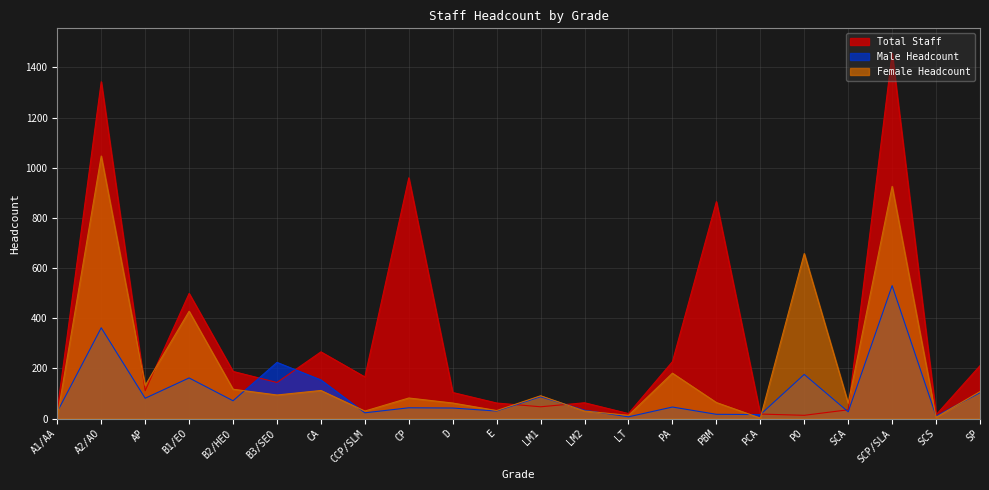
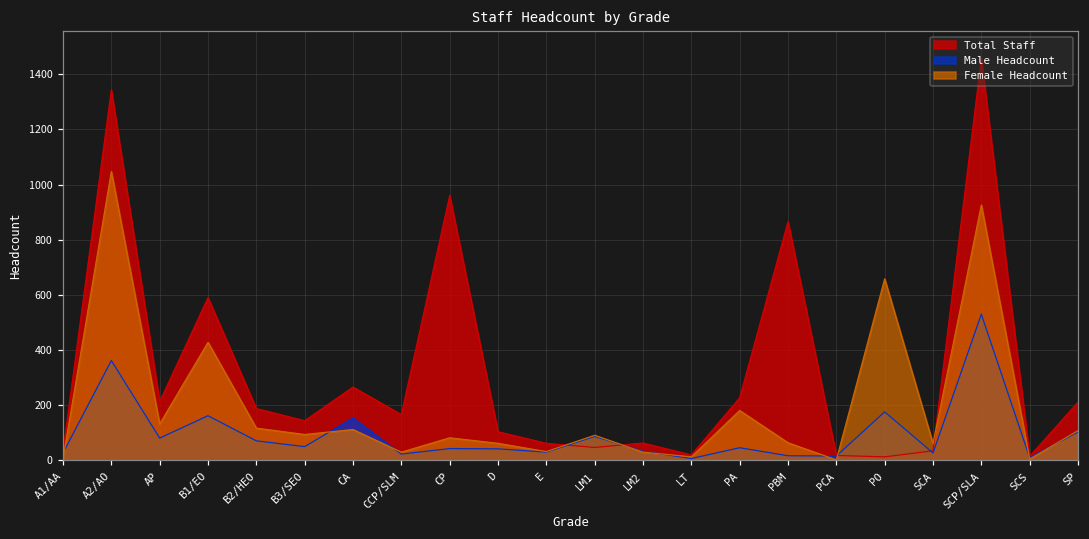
  {
    "Total Staff": {
      "A2/AO": 1340,
-     "AP": 110,
-     "B1/EO": 500,
+     "AP": 210,
+     "B1/EO": 590,
      "B2/HEO": 190,
      "B3/SEO": 140,
      "CA": 270,
      "CCP/SLM": 170,
      "CP": 960,
      "D": 100,
      "E": 60,
      "LM1": 50,
      "LM2": 60,
      "PA": 230,
      "PBM": 870,
      "PO": 10,
      "SP": 210
    },
    "Male Headcount": {
      "A2/AO": 360,
      "AP": 80,
      "B1/EO": 160,
      "B2/HEO": 70,
-     "B3/SEO": 220,
+     "B3/SEO": 50,
      "CA": 150,
      "CP": 40,
      "D": 40,
      "PA": 50,
      "PBM": 20,
      "PO": 180,
      "SCP/SLA": 530
    },
    "Female Headcount": {
      "A1/AA": 10,
      "A2/AO": 1050,
      "AP": 130,
      "B1/EO": 430,
      "B2/HEO": 120,
      "B3/SEO": 90,
      "CA": 110,
      "CP": 80,
      "D": 60,
      "PA": 180,
      "PBM": 60,
      "PCA": 0,
      "PO": 660,
      "SCA": 60,
      "SCP/SLA": 930
    }
  }
